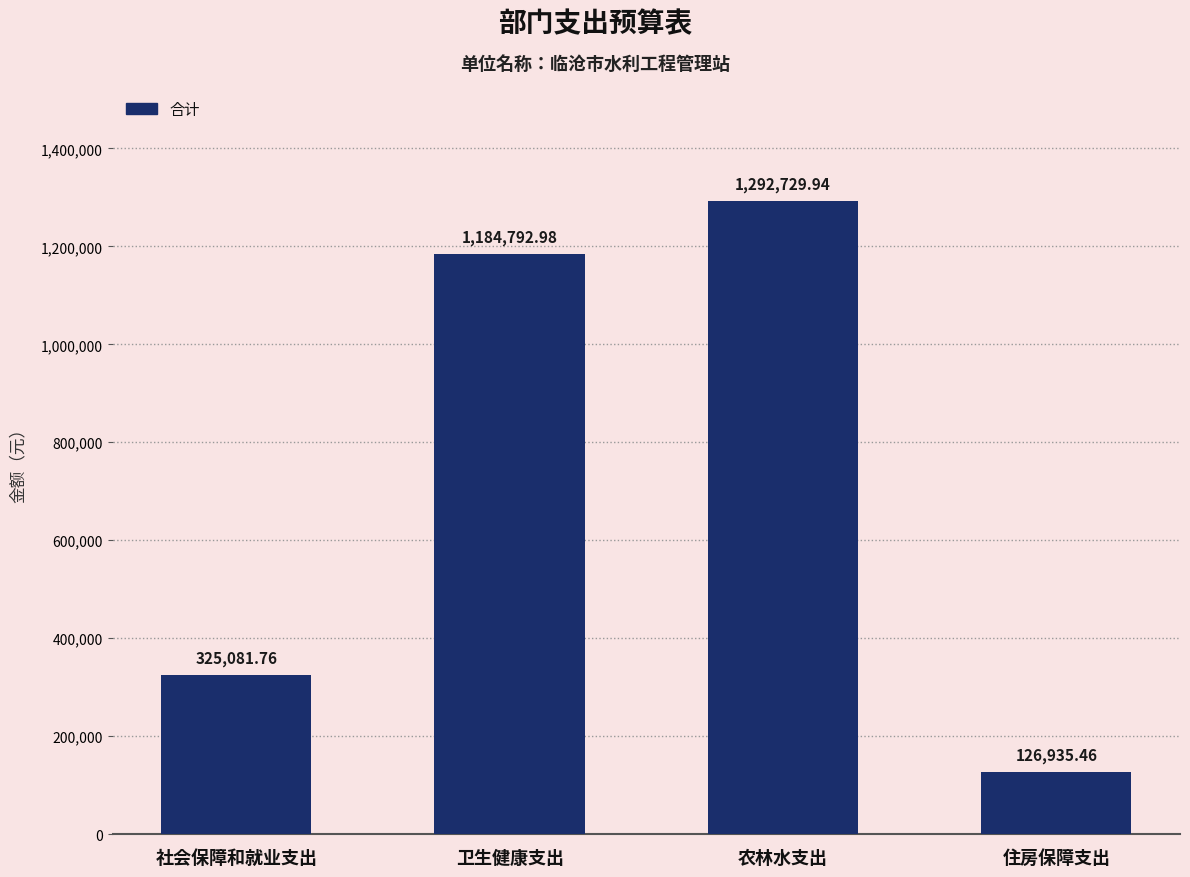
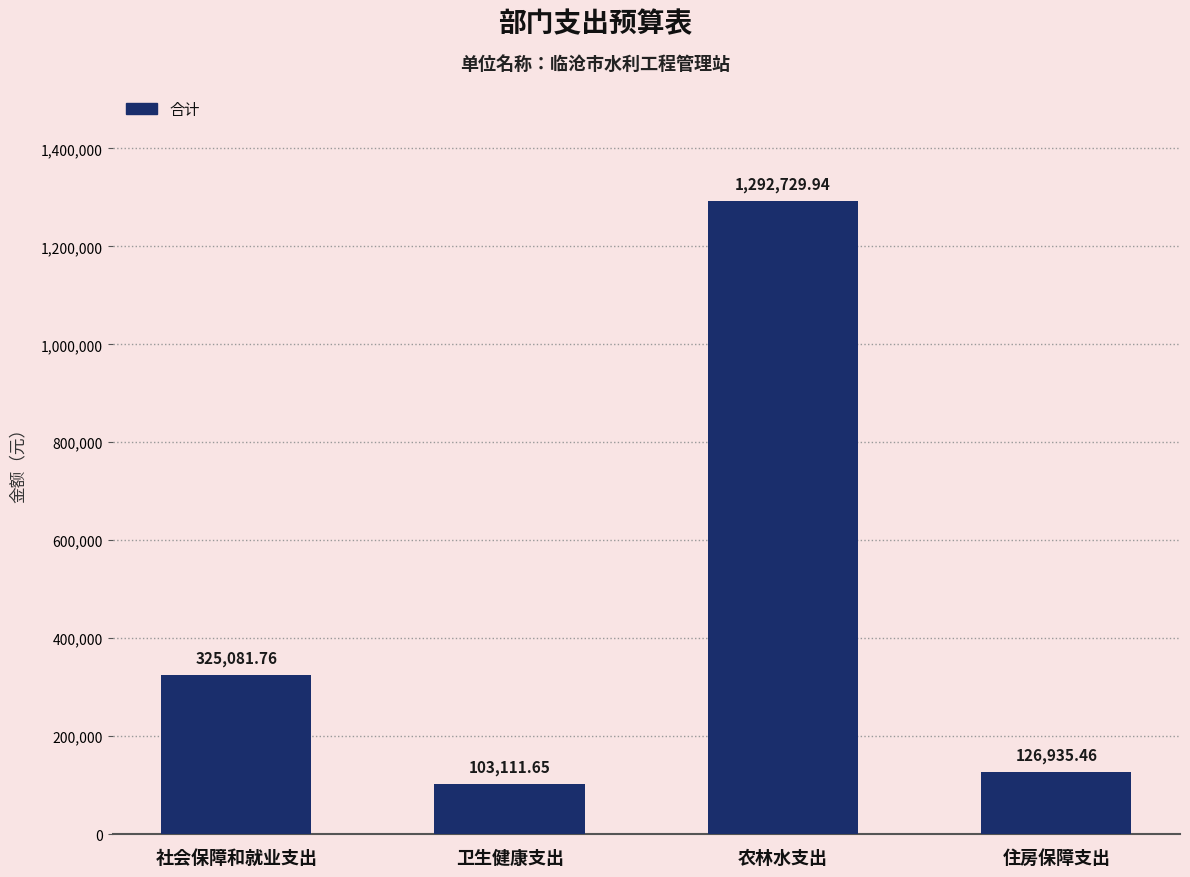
  {
    "社会保障和就业支出": "325,081.76",
-   "卫生健康支出": "1,184,792.98",
+   "卫生健康支出": "103,111.65",
    "农林水支出": "1,292,729.94",
    "住房保障支出": "126,935.46"
  }
